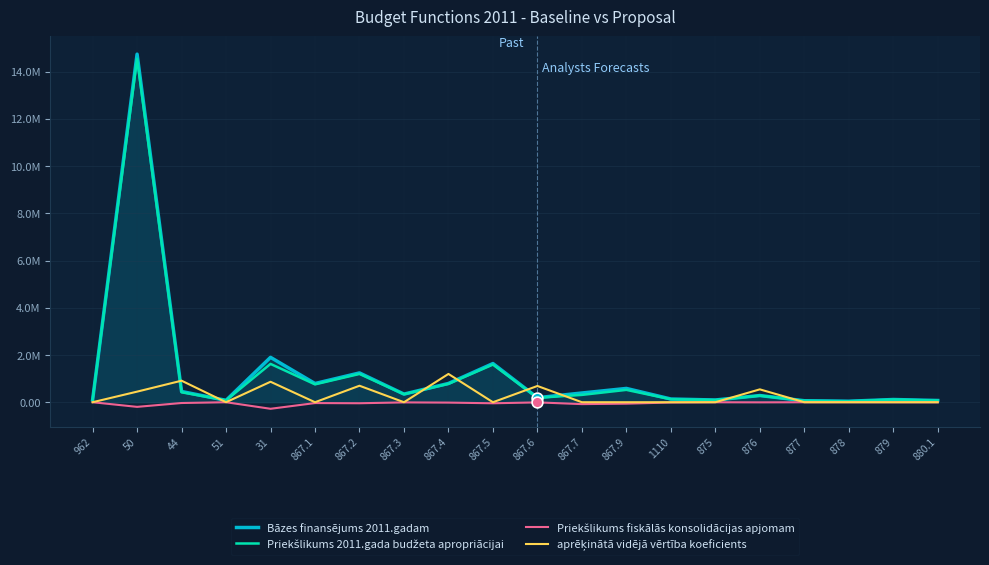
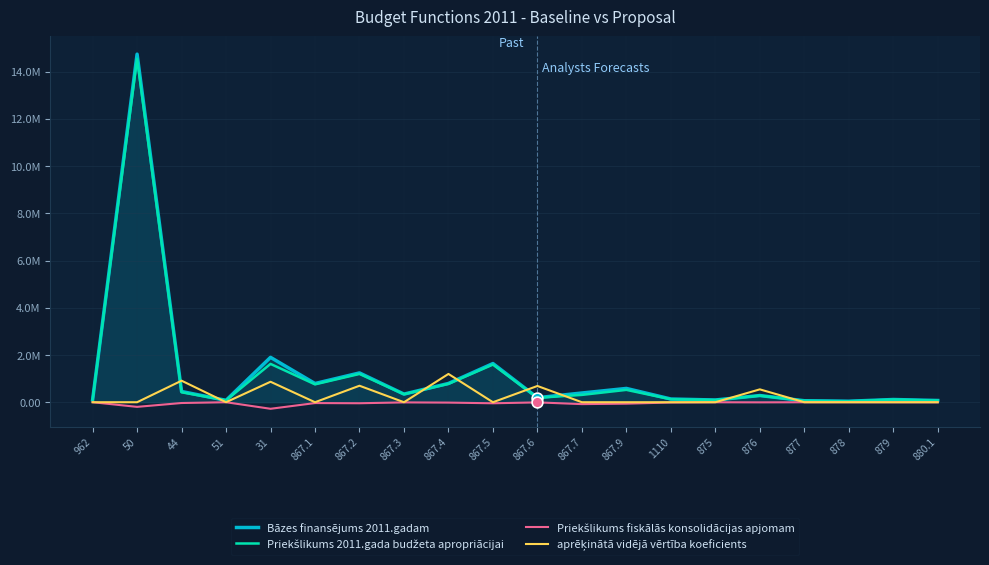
  {
    "aprēķinātā vidējā vērtība koeficients": {
-     "50": 400000,
+     "50": 0,
      "44": 900000,
      "31": 900000,
      "867.2": 700000,
      "867.4": 1200000,
      "867.6": 700000,
      "876": 500000
    }
  }
